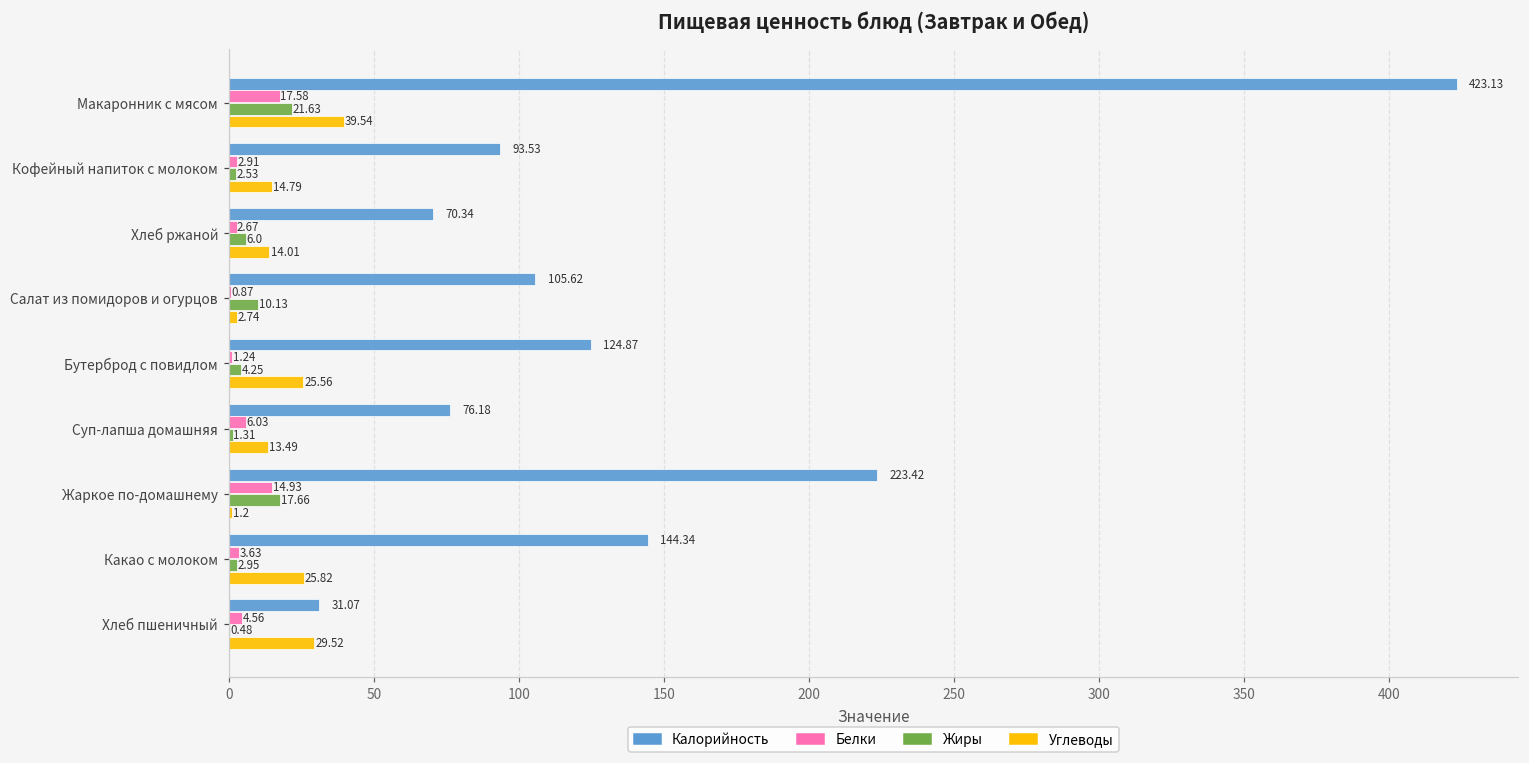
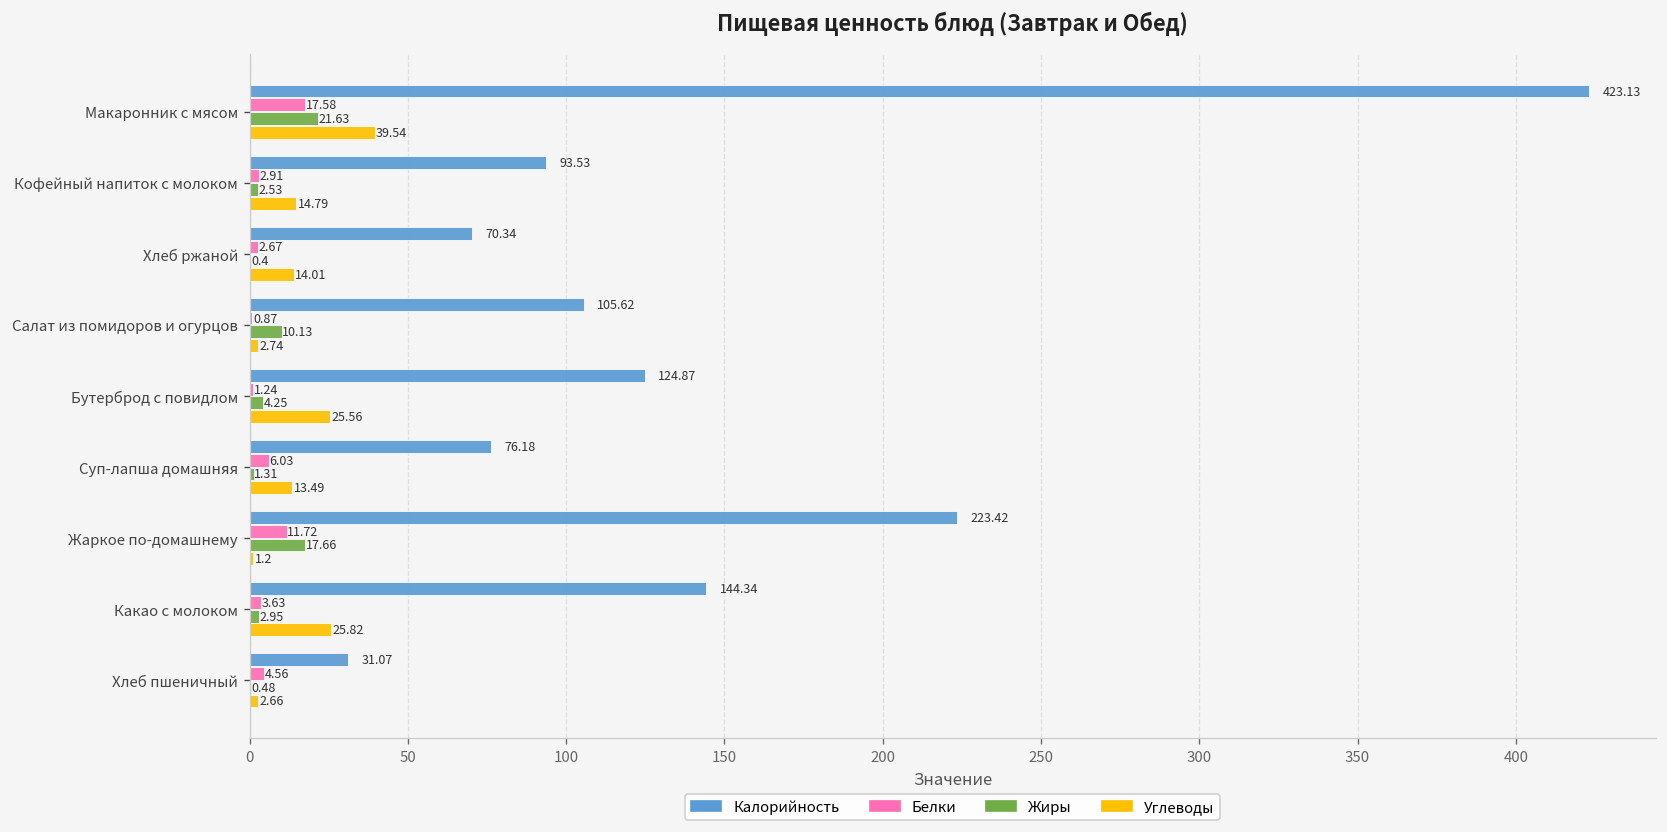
  {
    "Калорийность": {
      "Макаронник с мясом": 423.13,
      "Кофейный напиток с молоком": 93.53,
      "Хлеб ржаной": 70.34,
      "Салат из помидоров и огурцов": 105.62,
      "Бутерброд с повидлом": 124.87,
      "Суп-лапша домашняя": 76.18,
      "Жаркое по-домашнему": 223.42,
      "Какао с молоком": 144.34,
      "Хлеб пшеничный": 31.07
    },
    "Белки": {
      "Макаронник с мясом": 17.58,
      "Кофейный напиток с молоком": 2.91,
      "Хлеб ржаной": 2.67,
      "Салат из помидоров и огурцов": 0.87,
      "Бутерброд с повидлом": 1.24,
      "Суп-лапша домашняя": 6.03,
-     "Жаркое по-домашнему": 14.93,
+     "Жаркое по-домашнему": 11.72,
      "Какао с молоком": 3.63,
      "Хлеб пшеничный": 4.56
    },
    "Жиры": {
      "Макаронник с мясом": 21.63,
      "Кофейный напиток с молоком": 2.53,
-     "Хлеб ржаной": 6.0,
+     "Хлеб ржаной": 0.4,
      "Салат из помидоров и огурцов": 10.13,
      "Бутерброд с повидлом": 4.25,
      "Суп-лапша домашняя": 1.31,
      "Жаркое по-домашнему": 17.66,
      "Какао с молоком": 2.95,
      "Хлеб пшеничный": 0.48
    },
    "Углеводы": {
      "Макаронник с мясом": 39.54,
      "Кофейный напиток с молоком": 14.79,
      "Хлеб ржаной": 14.01,
      "Салат из помидоров и огурцов": 2.74,
      "Бутерброд с повидлом": 25.56,
      "Суп-лапша домашняя": 13.49,
      "Жаркое по-домашнему": 1.2,
      "Какао с молоком": 25.82,
-     "Хлеб пшеничный": 29.52
+     "Хлеб пшеничный": 2.66
    }
  }
